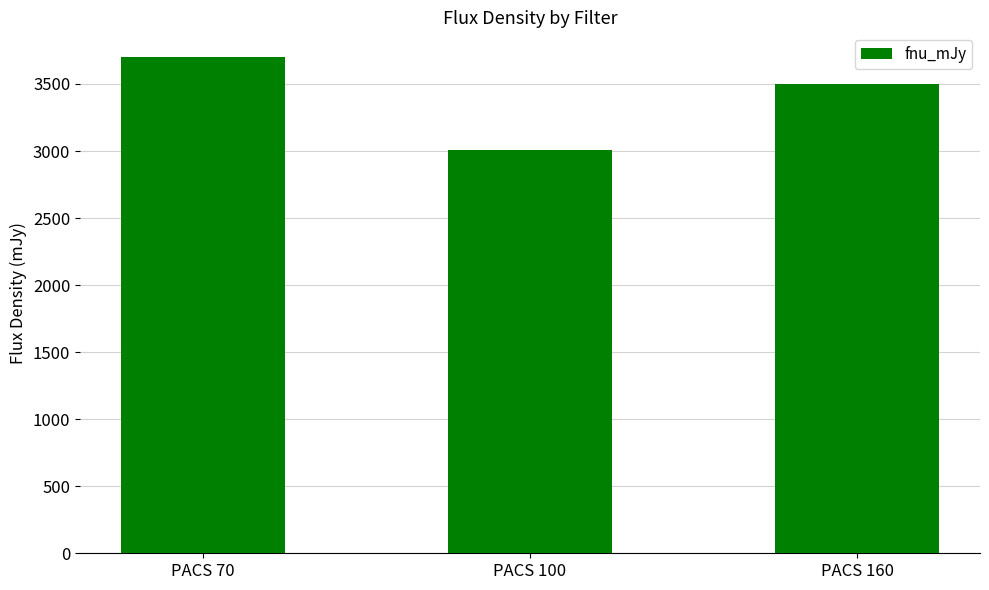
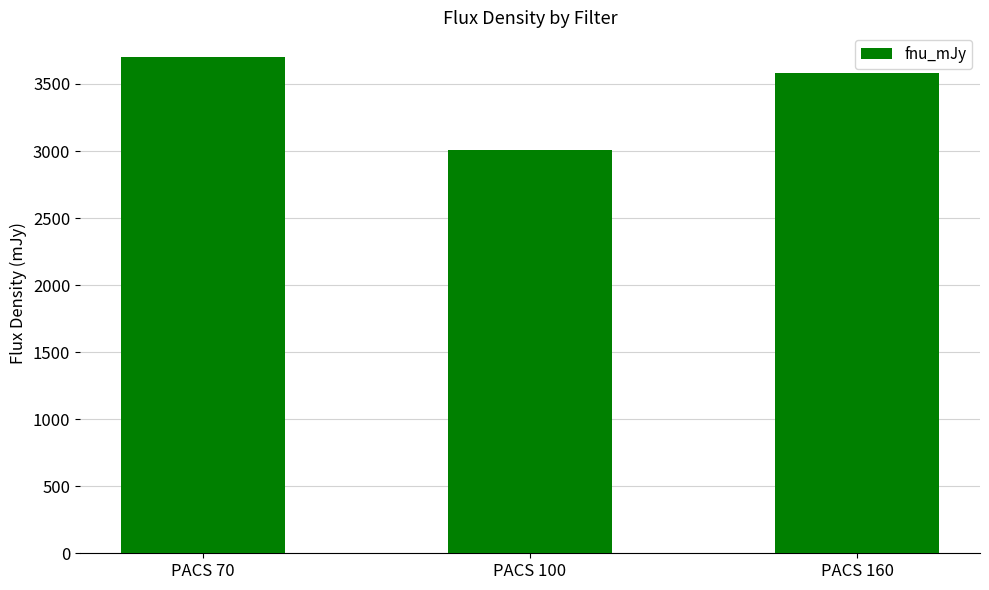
  {
    "PACS 70": 3700,
    "PACS 100": 3010,
-   "PACS 160": 3500
+   "PACS 160": 3580
  }
